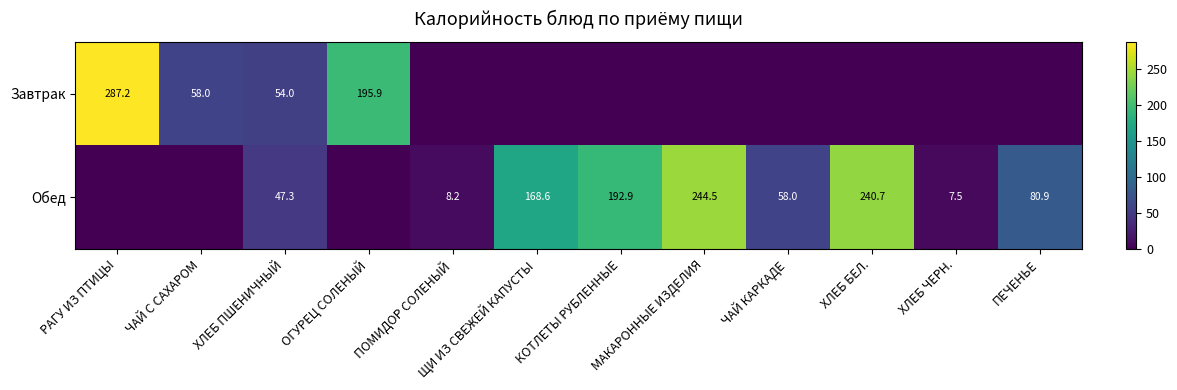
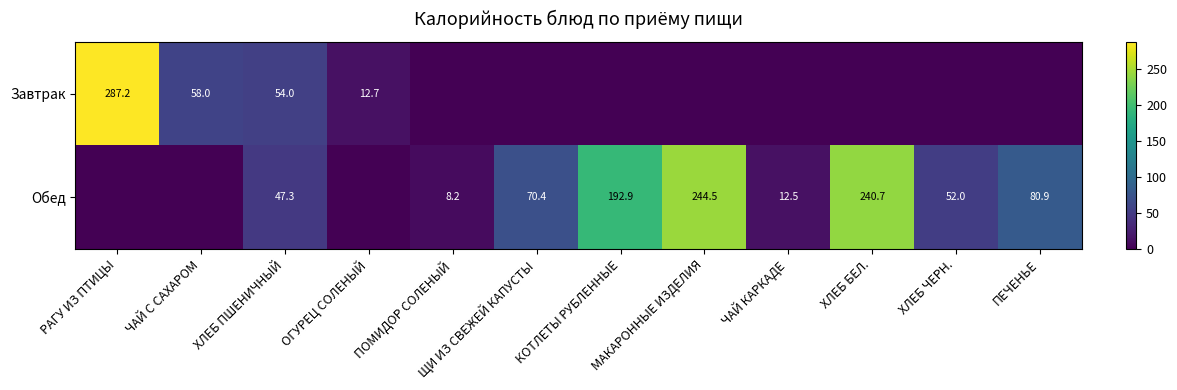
  {
    "Завтрак": {
      "РАГУ ИЗ ПТИЦЫ": 287.2,
      "ЧАЙ С САХАРОМ": 58.0,
      "ХЛЕБ ПШЕНИЧНЫЙ": 54.0,
-     "ОГУРЕЦ СОЛЕНЫЙ": 195.9
+     "ОГУРЕЦ СОЛЕНЫЙ": 12.7
    },
    "Обед": {
      "ХЛЕБ ПШЕНИЧНЫЙ": 47.3,
      "ПОМИДОР СОЛЕНЫЙ": 8.2,
-     "ЩИ ИЗ СВЕЖЕЙ КАПУСТЫ": 168.6,
+     "ЩИ ИЗ СВЕЖЕЙ КАПУСТЫ": 70.4,
      "КОТЛЕТЫ РУБЛЕННЫЕ": 192.9,
      "МАКАРОННЫЕ ИЗДЕЛИЯ": 244.5,
-     "ЧАЙ КАРКАДЕ": 58.0,
+     "ЧАЙ КАРКАДЕ": 12.5,
      "ХЛЕБ БЕЛ.": 240.7,
-     "ХЛЕБ ЧЕРН.": 7.5,
+     "ХЛЕБ ЧЕРН.": 52.0,
      "ПЕЧЕНЬЕ": 80.9
    }
  }
